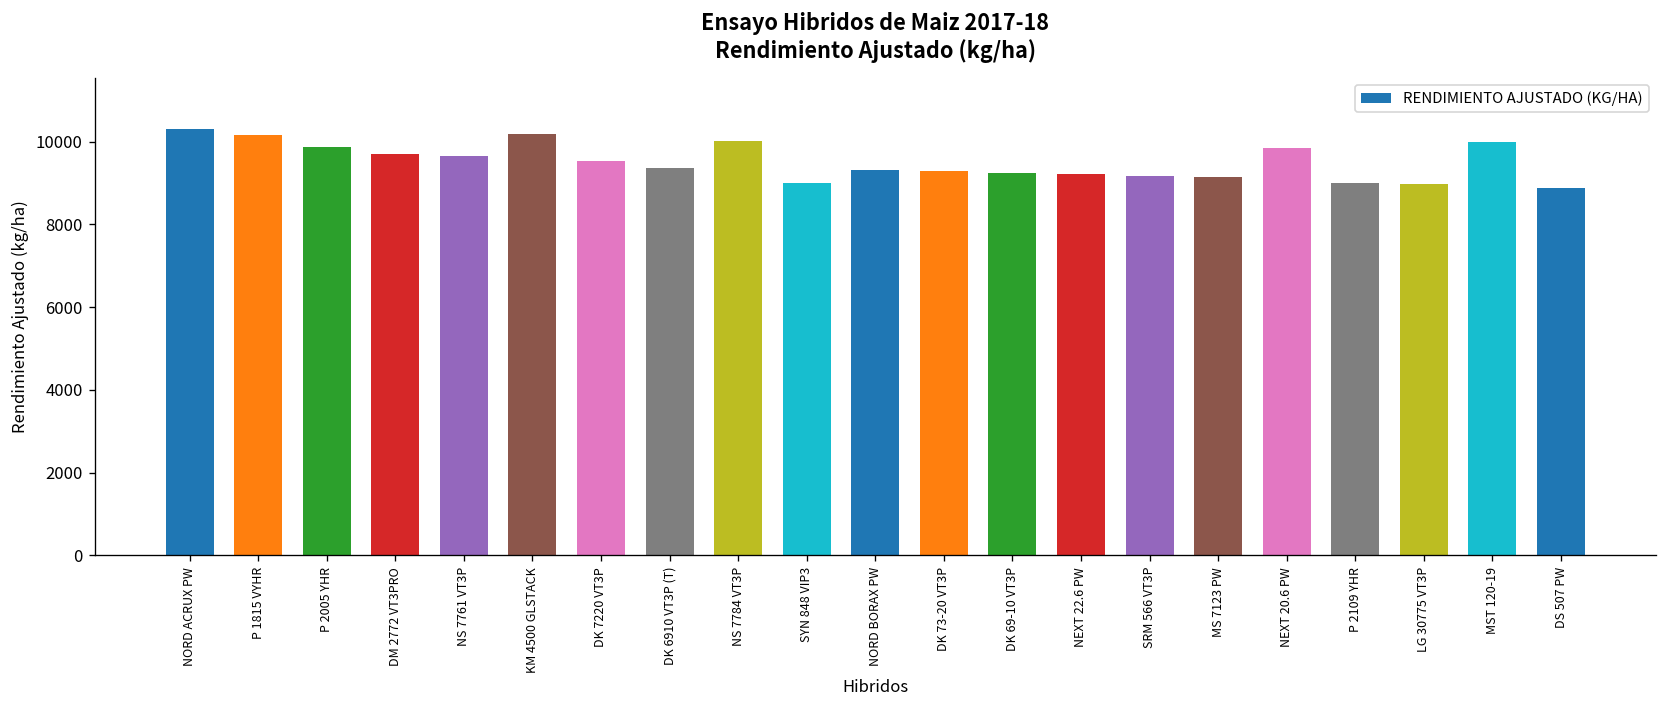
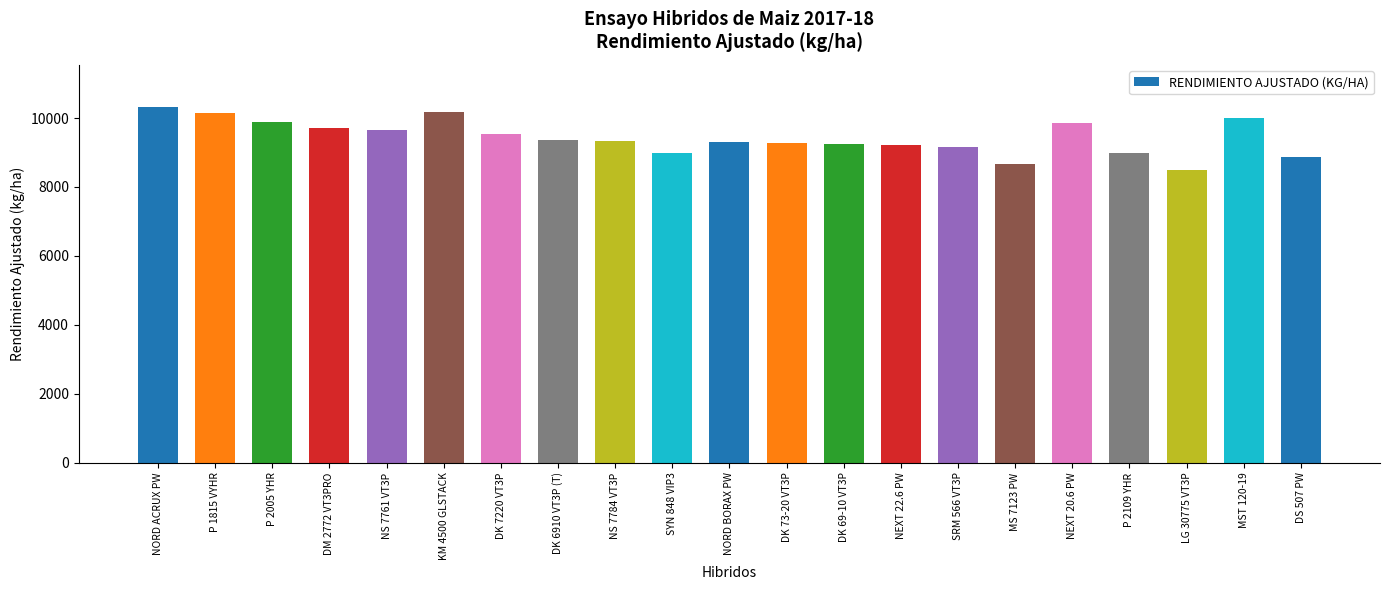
  {
    "NORD ACRUX PW": 10300,
    "P 1815 VYHR": 10200,
    "P 2005 YHR": 9900,
    "DM 2772 VT3PRO": 9700,
    "NS 7761 VT3P": 9700,
    "KM 4500 GLSTACK": 10200,
    "DK 7220 VT3P": 9500,
    "DK 6910 VT3P (T)": 9400,
-   "NS 7784 VT3P": 10000,
+   "NS 7784 VT3P": 9300,
    "SYN 848 VIP3": 9000,
    "NORD BORAX PW": 9300,
    "DK 73-20 VT3P": 9300,
    "DK 69-10 VT3P": 9200,
    "NEXT 22.6 PW": 9200,
    "SRM 566 VT3P": 9200,
-   "MS 7123 PW": 9100,
+   "MS 7123 PW": 8700,
    "NEXT 20.6 PW": 9900,
    "P 2109 YHR": 9000,
-   "LG 30775 VT3P": 9000,
+   "LG 30775 VT3P": 8500,
    "MST 120-19": 10000,
    "DS 507 PW": 8900
  }
